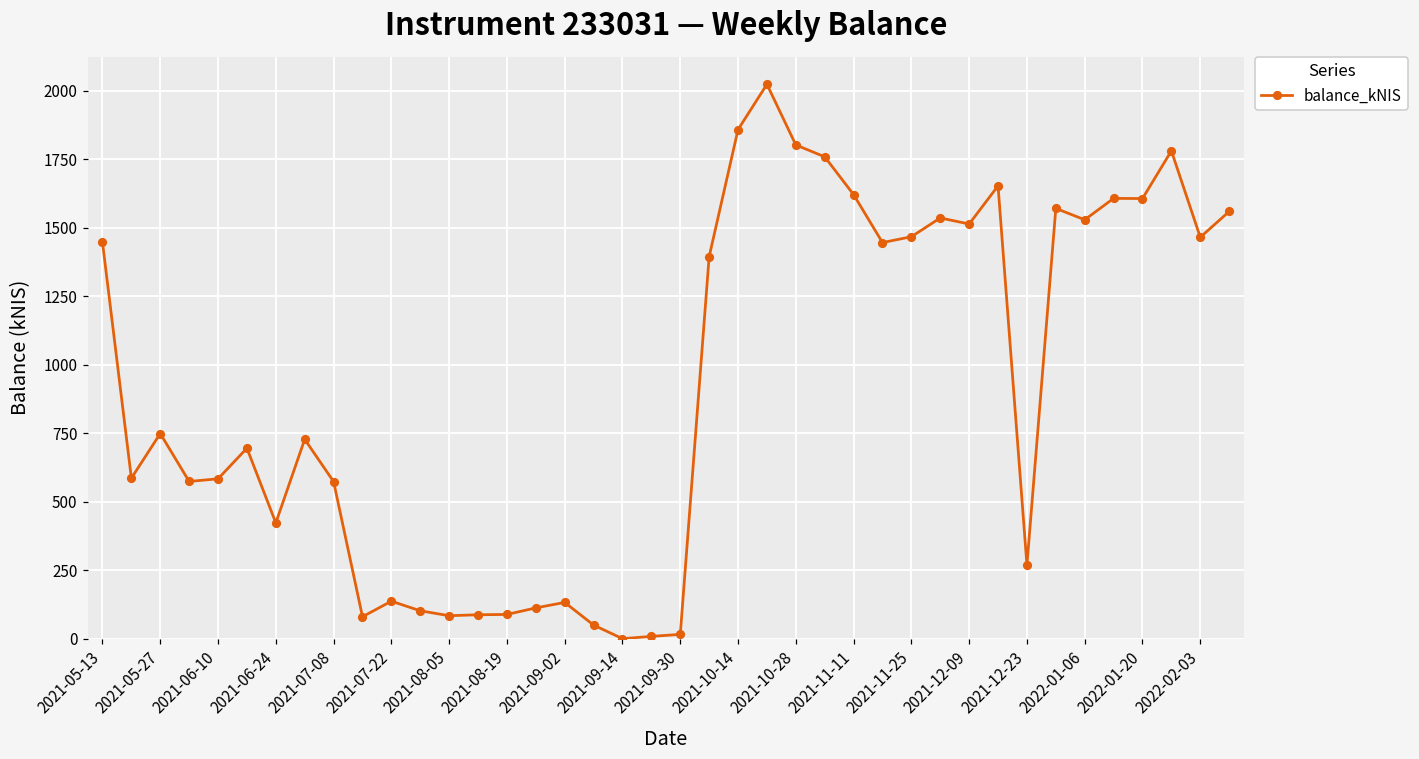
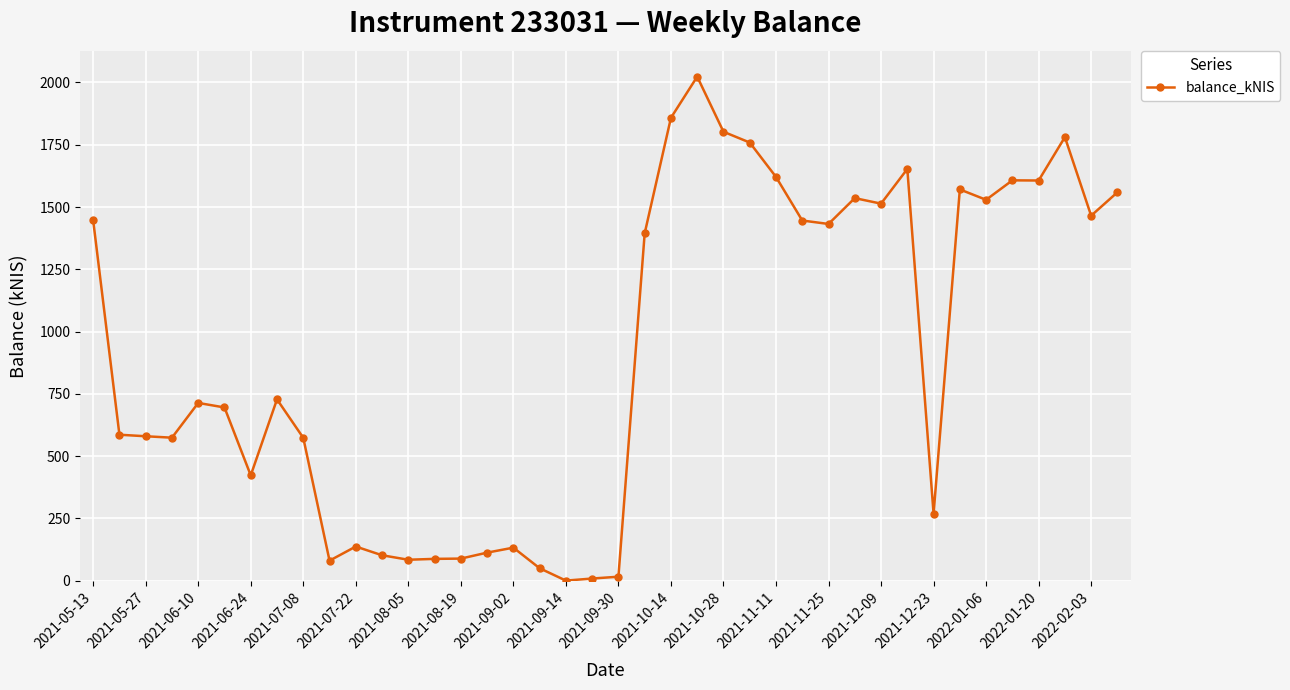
  {
    "2021-05-13": 1450,
-   "2021-05-27": 750,
-   "2021-06-10": 580,
+   "2021-05-27": 580,
+   "2021-06-10": 710,
    "2021-06-24": 420,
    "2021-07-08": 570,
    "2021-07-22": 140,
    "2021-08-05": 80,
    "2021-08-19": 90,
    "2021-09-02": 130,
    "2021-09-14": 0,
    "2021-09-30": 20,
    "2021-10-14": 1860,
    "2021-10-28": 1800,
    "2021-11-11": 1620,
-   "2021-11-25": 1470,
+   "2021-11-25": 1430,
    "2021-12-09": 1510,
    "2021-12-23": 270,
    "2022-01-06": 1530,
    "2022-01-20": 1610,
    "2022-02-03": 1470
  }
